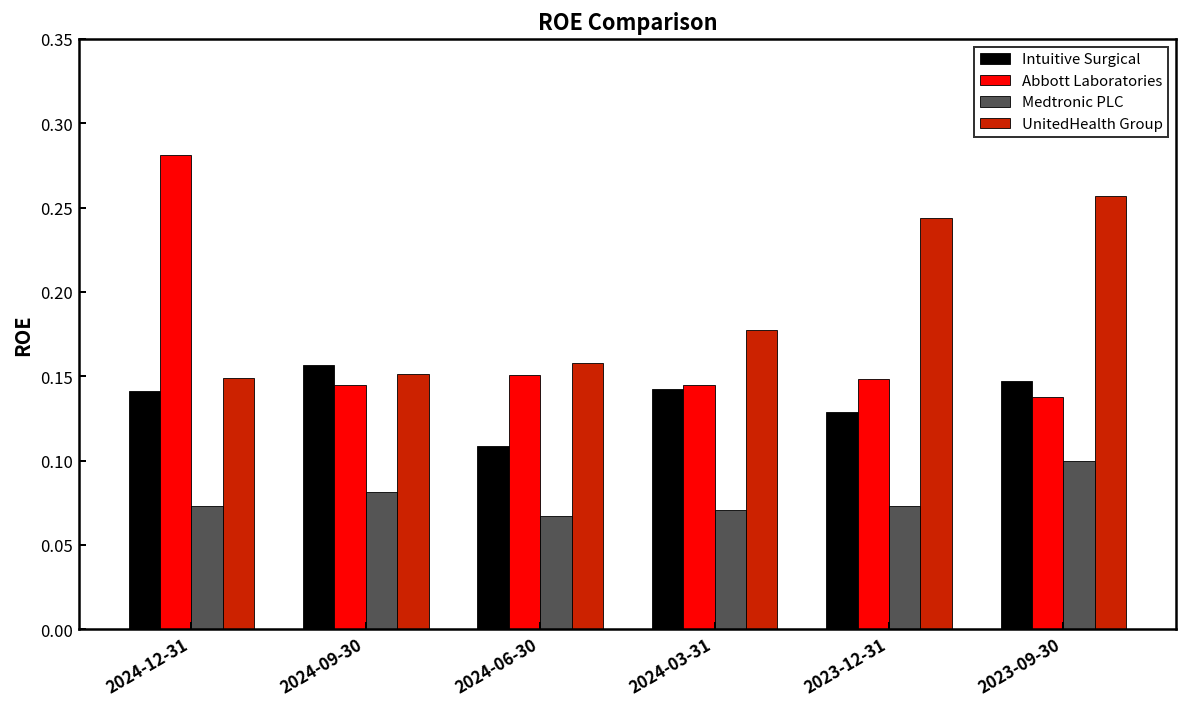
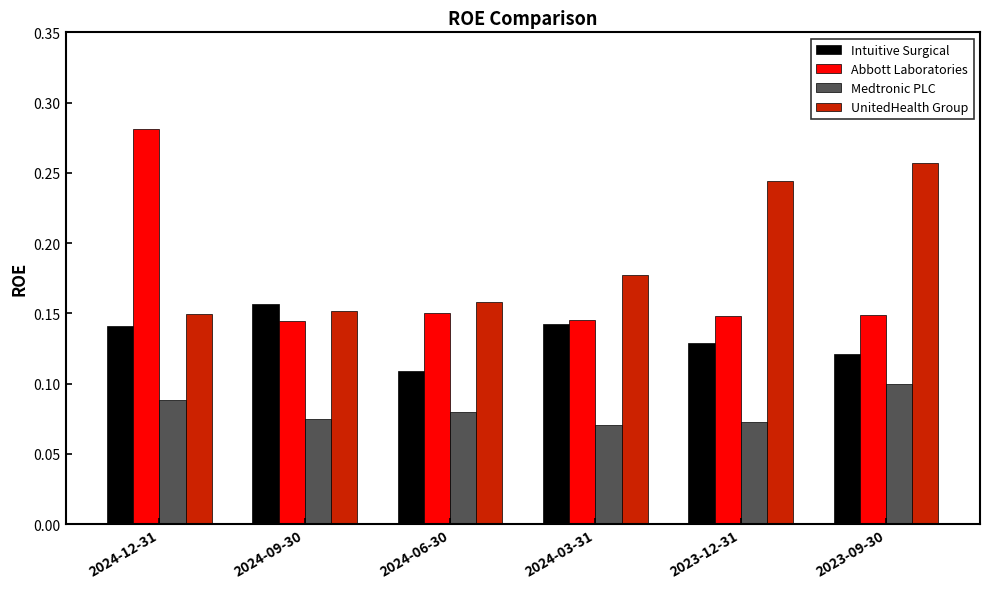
  {
    "Intuitive Surgical": {
      "2024-12-31": 0.141,
      "2024-09-30": 0.157,
      "2024-06-30": 0.109,
      "2024-03-31": 0.142,
      "2023-12-31": 0.129,
-     "2023-09-30": 0.147
+     "2023-09-30": 0.121
    },
    "Abbott Laboratories": {
      "2024-12-31": 0.281,
      "2024-09-30": 0.145,
      "2024-06-30": 0.151,
      "2024-03-31": 0.145,
      "2023-12-31": 0.148,
-     "2023-09-30": 0.138
+     "2023-09-30": 0.149
    },
    "Medtronic PLC": {
-     "2024-12-31": 0.073,
-     "2024-09-30": 0.081,
-     "2024-06-30": 0.067,
+     "2024-12-31": 0.088,
+     "2024-09-30": 0.075,
+     "2024-06-30": 0.080,
      "2024-03-31": 0.071,
      "2023-12-31": 0.073,
      "2023-09-30": 0.100
    },
    "UnitedHealth Group": {
      "2024-12-31": 0.149,
      "2024-09-30": 0.151,
      "2024-06-30": 0.158,
      "2024-03-31": 0.177,
      "2023-12-31": 0.244,
      "2023-09-30": 0.257
    }
  }
